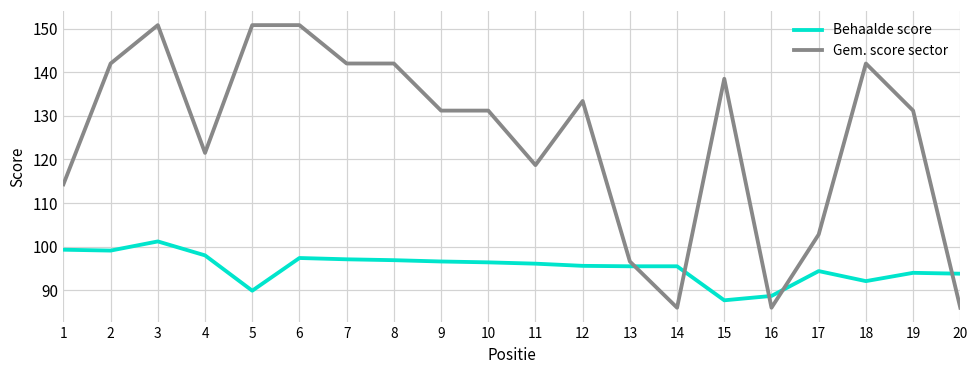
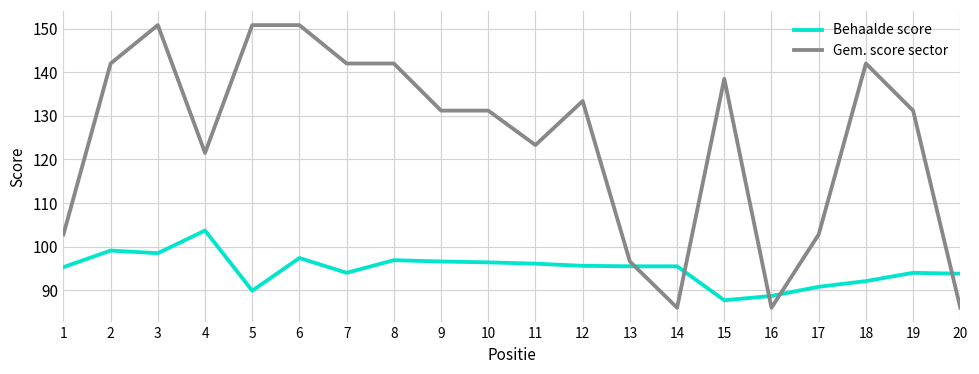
  {
    "Behaalde score": {
-     "1": 99,
+     "1": 95,
      "2": 99,
-     "3": 101,
-     "4": 98,
+     "3": 99,
+     "4": 104,
      "5": 90,
      "6": 97,
-     "7": 97,
+     "7": 94,
      "8": 97,
      "9": 97,
      "10": 96,
      "11": 96,
      "12": 96,
      "13": 96,
      "14": 96,
      "15": 88,
      "16": 89,
-     "17": 94,
+     "17": 91,
      "18": 92,
      "19": 94,
      "20": 94
    },
    "Gem. score sector": {
-     "1": 114,
+     "1": 103,
      "2": 142,
      "3": 151,
      "4": 122,
      "5": 151,
      "6": 151,
      "7": 142,
      "8": 142,
      "9": 131,
      "10": 131,
-     "11": 119,
+     "11": 123,
      "12": 133,
      "13": 97,
      "14": 86,
      "15": 139,
      "16": 86,
      "17": 103,
      "18": 142,
      "19": 131,
      "20": 86
    }
  }
